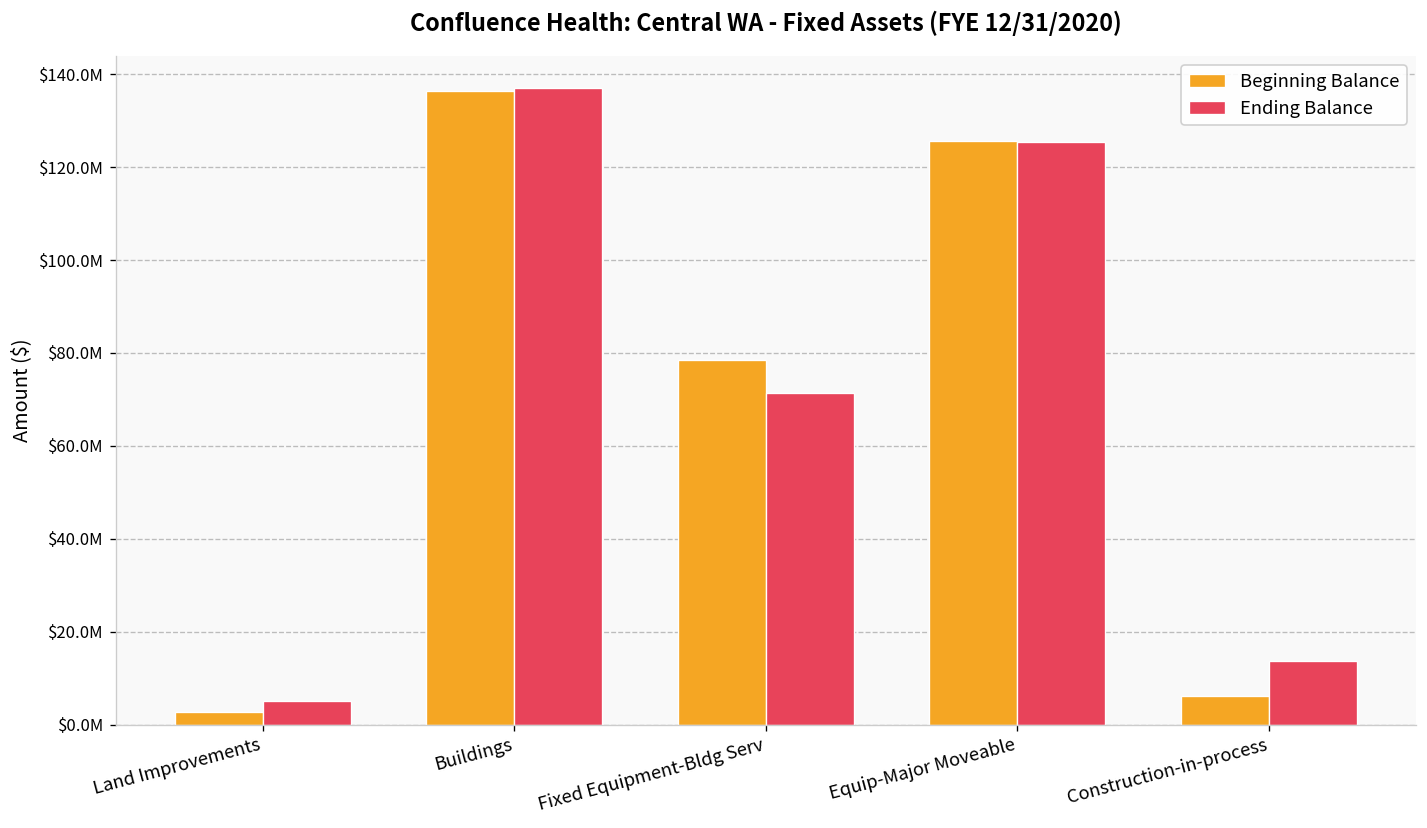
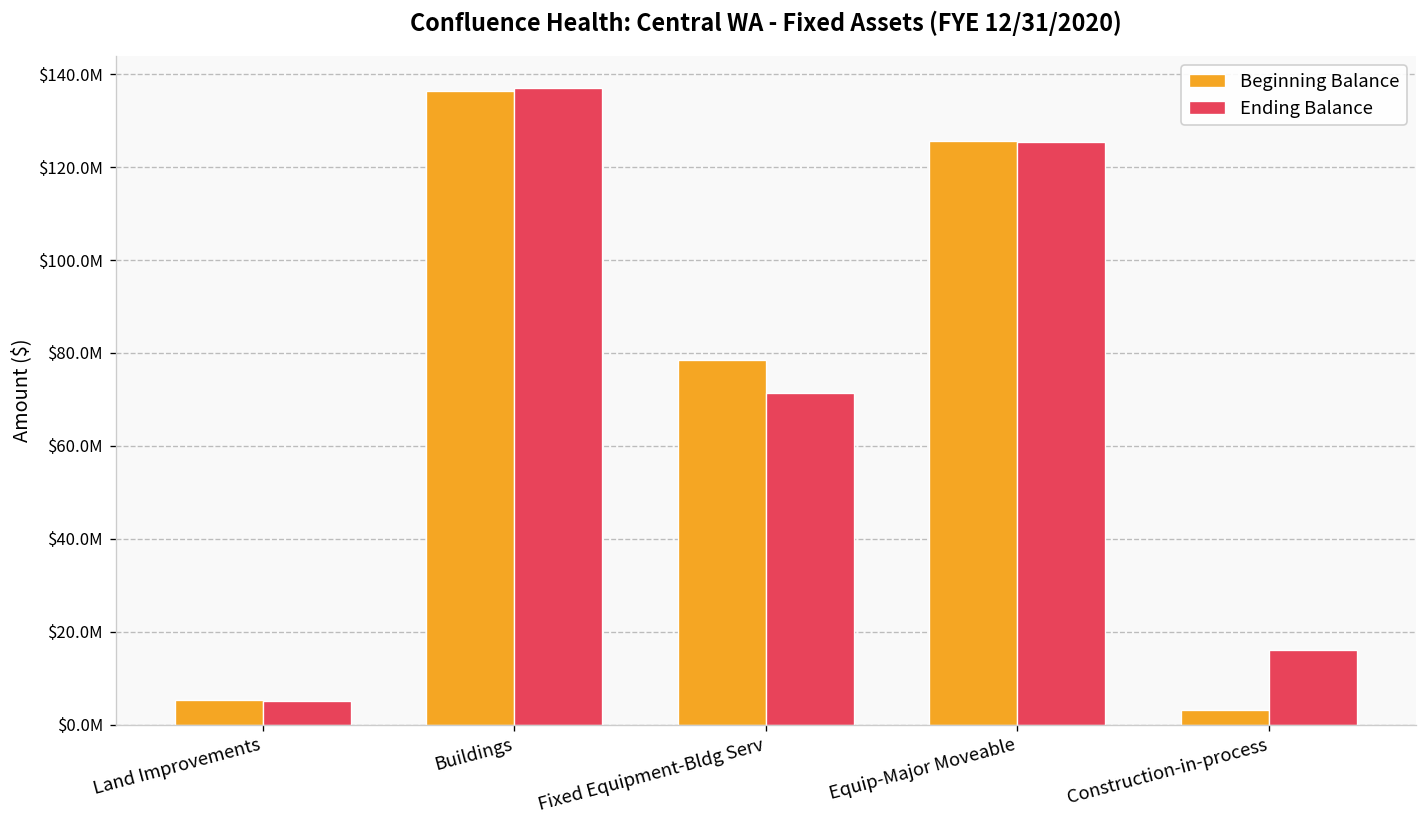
  {
    "Beginning Balance": {
-     "Land Improvements": "$3000000",
+     "Land Improvements": "$5000000",
      "Buildings": "$136000000",
      "Fixed Equipment-Bldg Serv": "$79000000",
      "Equip-Major Moveable": "$126000000",
-     "Construction-in-process": "$6000000"
+     "Construction-in-process": "$3000000"
    },
    "Ending Balance": {
      "Land Improvements": "$5000000",
      "Buildings": "$137000000",
      "Fixed Equipment-Bldg Serv": "$71000000",
      "Equip-Major Moveable": "$125000000",
-     "Construction-in-process": "$14000000"
+     "Construction-in-process": "$16000000"
    }
  }
